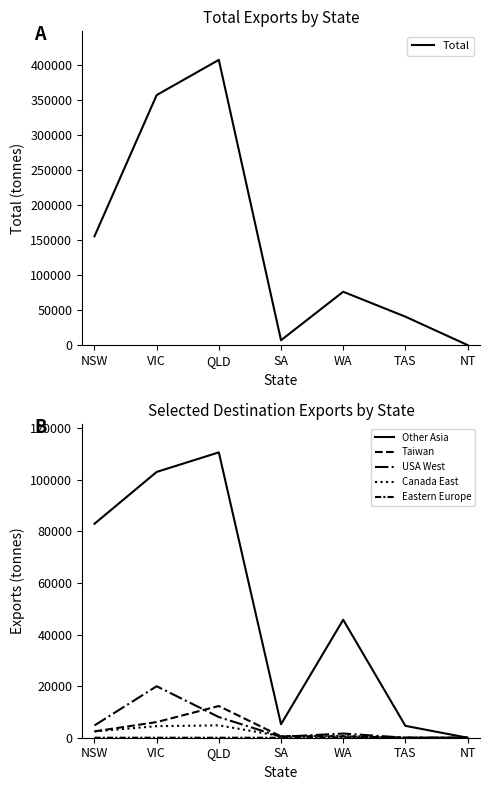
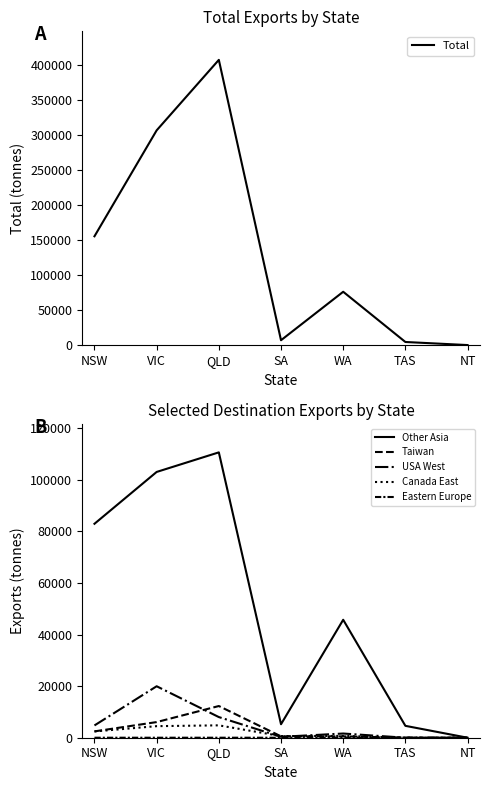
  {
    "Total Exports by State": {
      "NSW": 160000,
-     "VIC": 360000,
+     "VIC": 310000,
      "QLD": 410000,
      "SA": 10000,
      "WA": 80000,
-     "TAS": 40000,
+     "TAS": 0,
      "NT": 0
    }
  }
